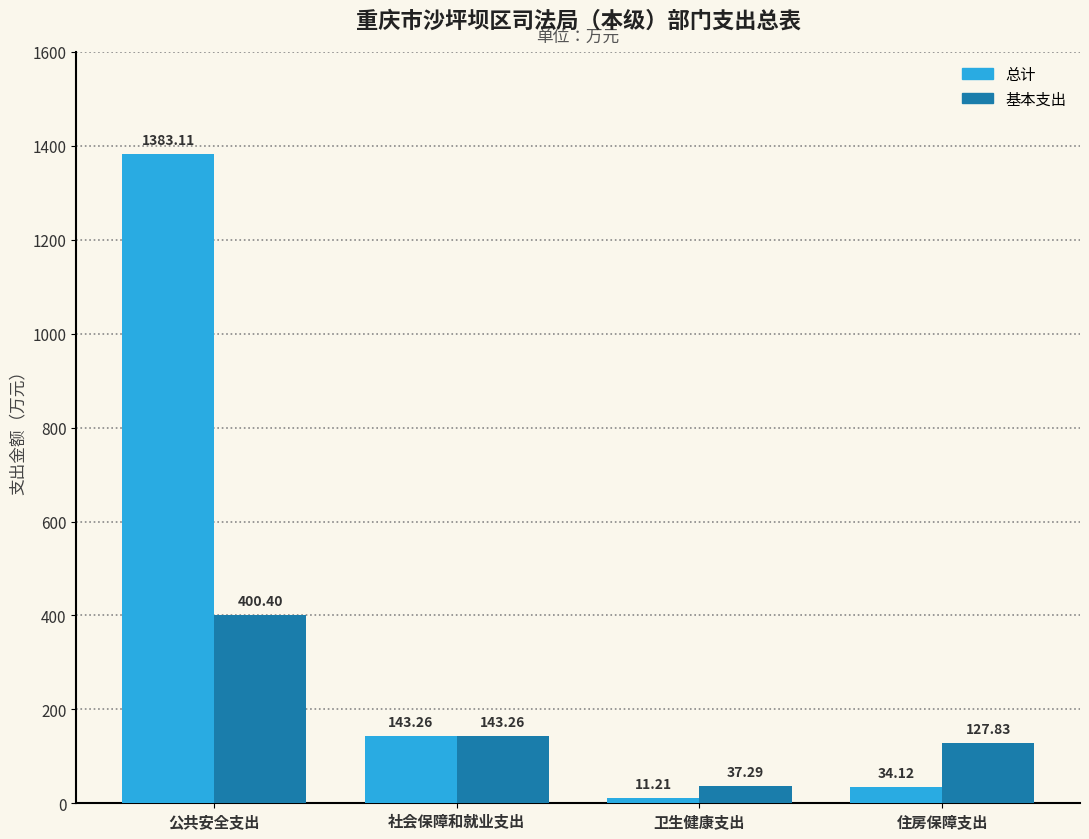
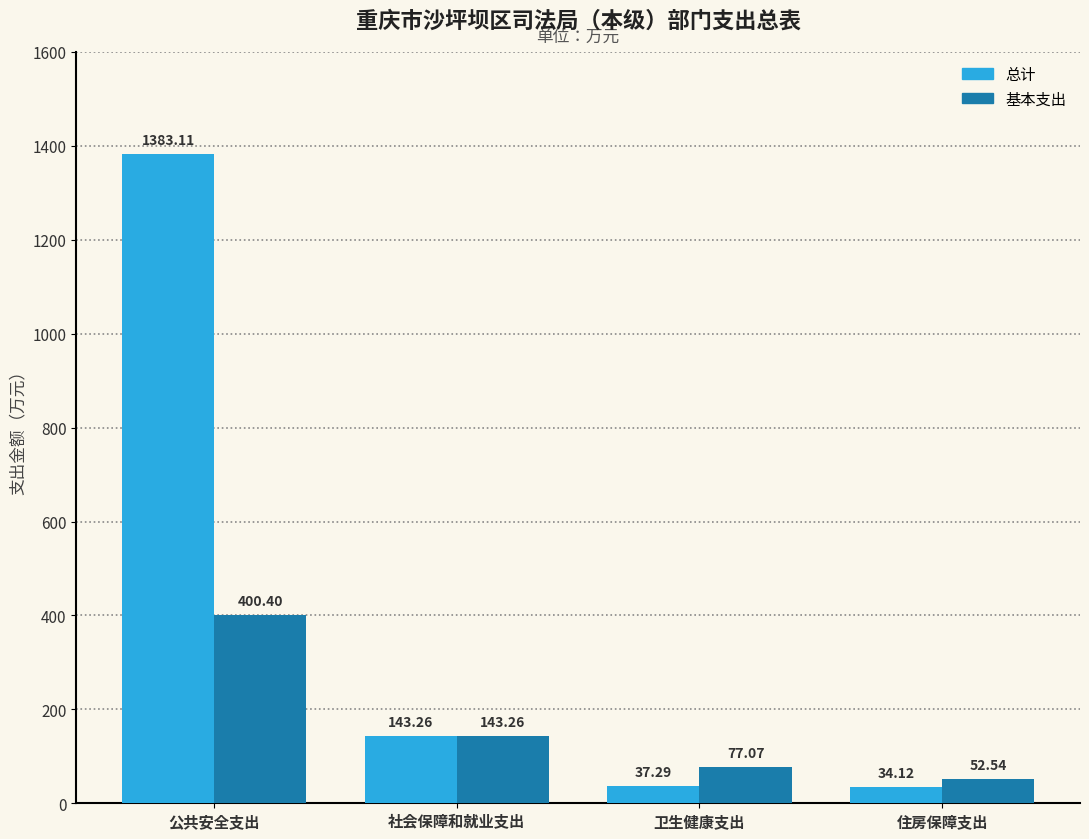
  {
    "总计": {
      "公共安全支出": 1383.11,
      "社会保障和就业支出": 143.26,
-     "卫生健康支出": 11.21,
+     "卫生健康支出": 37.29,
      "住房保障支出": 34.12
    },
    "基本支出": {
      "公共安全支出": 400.40,
      "社会保障和就业支出": 143.26,
-     "卫生健康支出": 37.29,
-     "住房保障支出": 127.83
+     "卫生健康支出": 77.07,
+     "住房保障支出": 52.54
    }
  }
